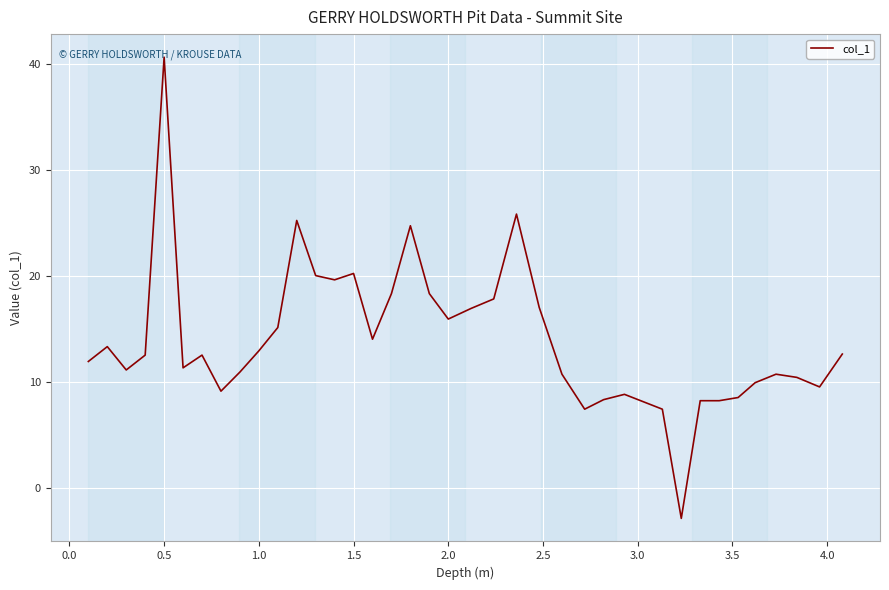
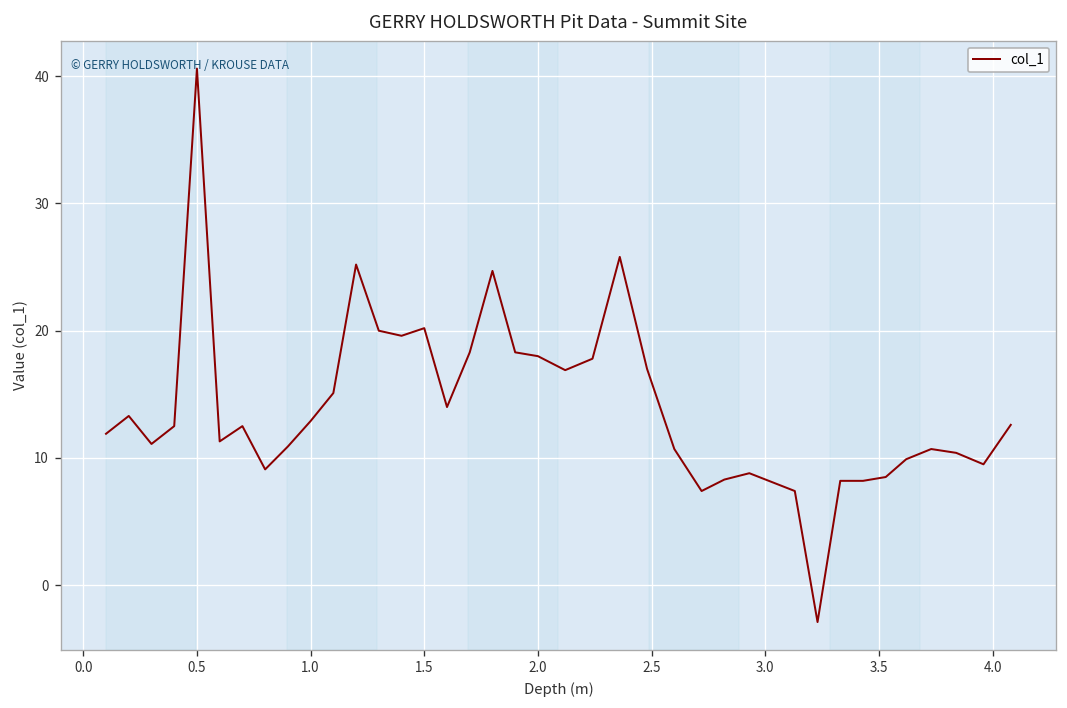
  {
    "0.5": 40.6,
    "1.0": 12.9,
    "1.5": 20.2,
-   "2.0": 15.9
+   "2.0": 18.0
  }
